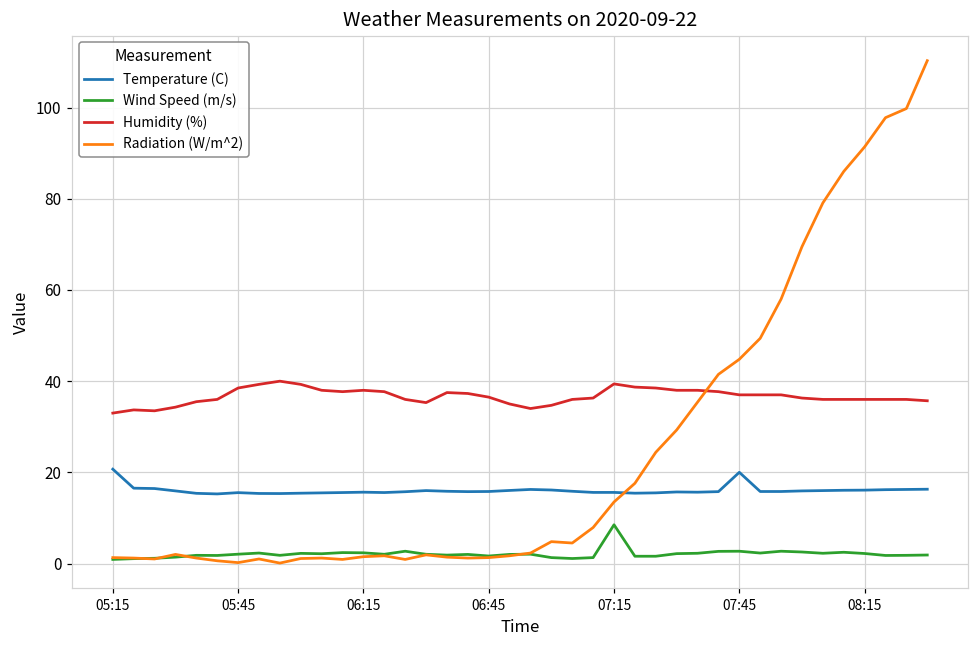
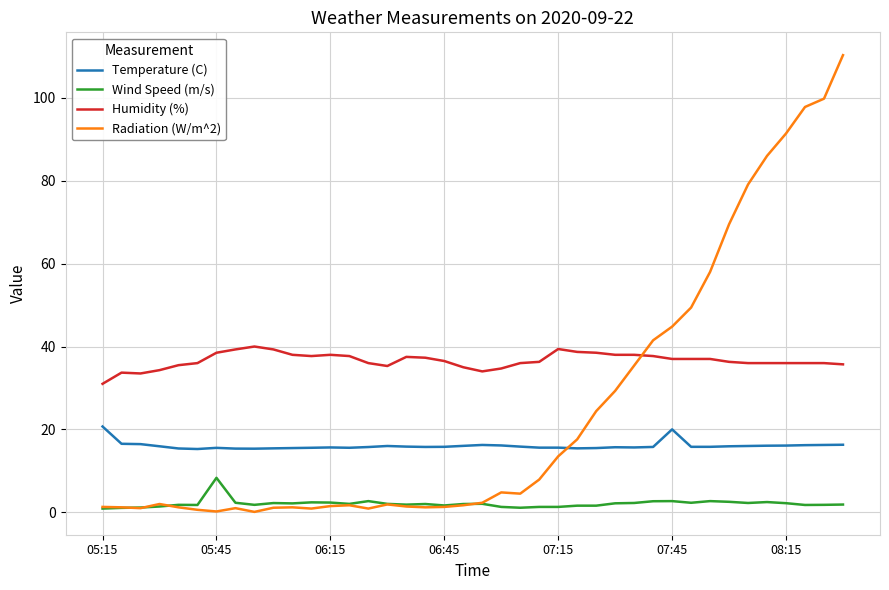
  {
    "Temperature (C)": {
      "05:15": 21,
      "05:45": 16,
      "06:15": 16,
      "06:45": 16,
      "07:15": 16,
      "07:45": 20,
      "08:15": 16
    },
    "Wind Speed (m/s)": {
-     "05:45": 2,
+     "05:45": 8,
      "06:15": 2,
-     "07:15": 9,
+     "07:15": 1,
      "07:45": 3,
      "08:15": 2
    },
    "Humidity (%)": {
-     "05:15": 33,
+     "05:15": 31,
      "05:45": 39,
      "06:15": 38,
      "06:45": 37,
      "07:15": 39,
      "07:45": 37,
      "08:15": 36
    },
    "Radiation (W/m^2)": {
      "05:45": 0,
      "06:15": 2,
      "07:15": 14,
      "07:45": 45,
      "08:15": 91
    }
  }
